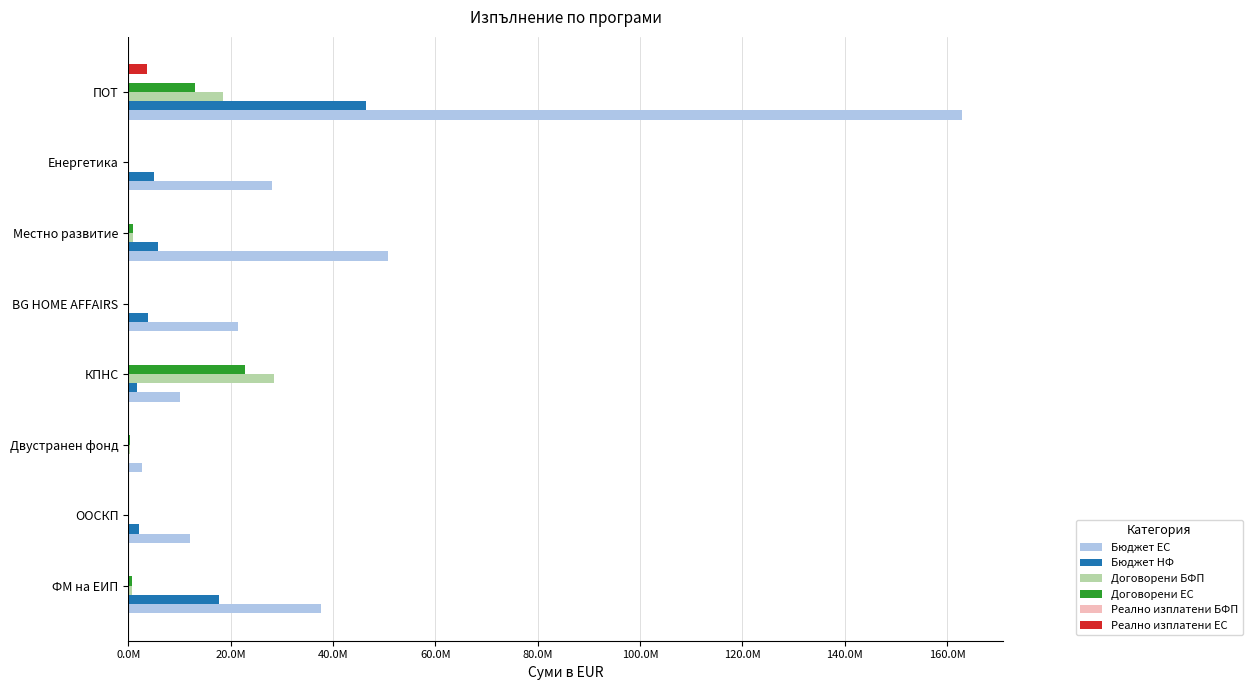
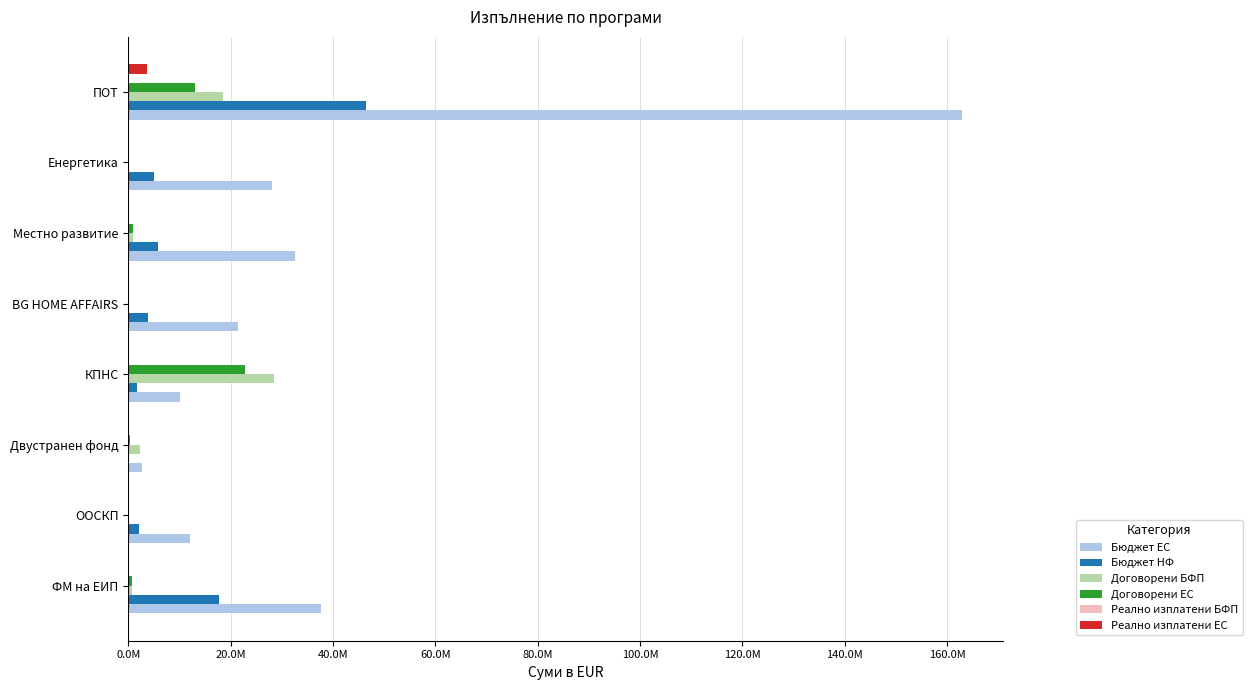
  {
    "Бюджет ЕС": {
      "ПОТ": 163000000,
      "Енергетика": 28000000,
-     "Местно развитие": 51000000,
+     "Местно развитие": 33000000,
      "BG HOME AFFAIRS": 21000000,
      "КПНС": 10000000,
      "Двустранен фонд": 3000000,
      "ООСКП": 12000000,
      "ФМ на ЕИП": 38000000
    },
    "Бюджет НФ": {
      "ПОТ": 47000000,
      "Енергетика": 5000000,
      "Местно развитие": 6000000,
      "BG HOME AFFAIRS": 4000000,
      "КПНС": 2000000,
      "Двустранен фонд": 0,
      "ООСКП": 2000000,
      "ФМ на ЕИП": 18000000
    },
    "Договорени БФП": {
      "ПОТ": 19000000,
      "Местно развитие": 1000000,
      "КПНС": 28000000,
-     "Двустранен фонд": 0,
+     "Двустранен фонд": 2000000,
      "ФМ на ЕИП": 1000000
    },
    "Договорени ЕС": {
      "ПОТ": 13000000,
      "Местно развитие": 1000000,
      "КПНС": 23000000,
      "ФМ на ЕИП": 1000000
    },
    "Реално изплатени БФП": {
      "Местно развитие": 0,
      "BG HOME AFFAIRS": 0,
      "Двустранен фонд": 0,
      "ООСКП": 0,
      "ФМ на ЕИП": 0
    },
    "Реално изплатени ЕС": {
      "ПОТ": 4000000,
      "Местно развитие": 0,
      "BG HOME AFFAIRS": 0,
      "Двустранен фонд": 0,
      "ООСКП": 0,
      "ФМ на ЕИП": 0
    }
  }
